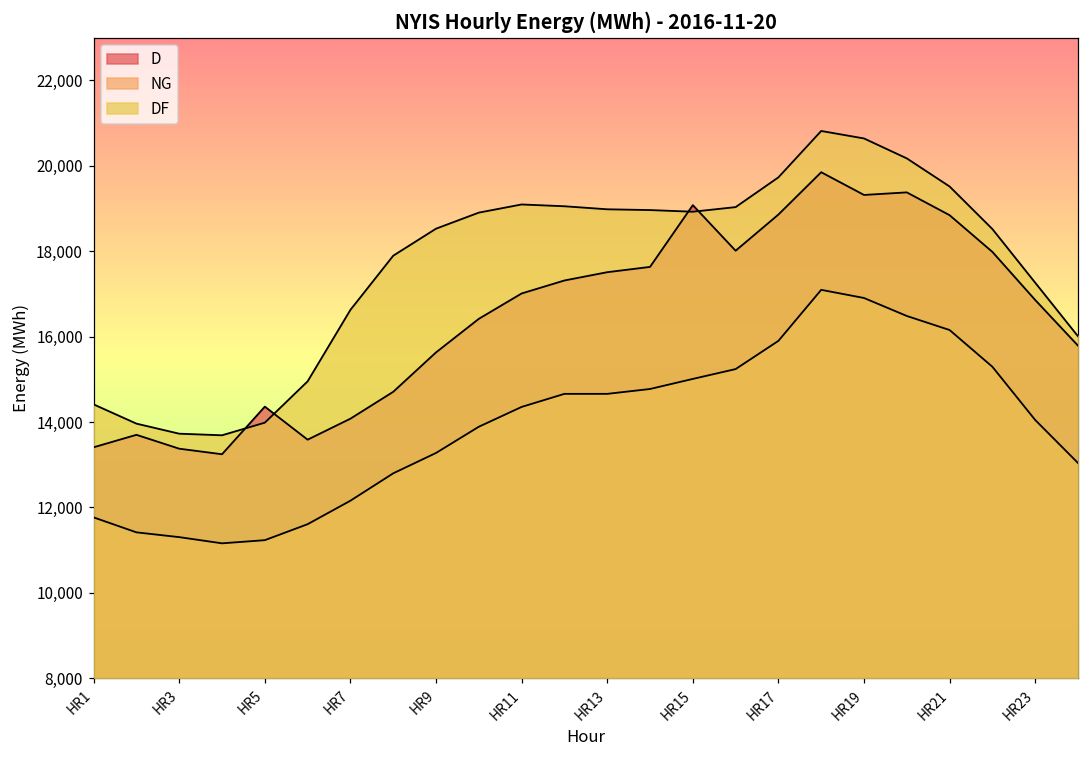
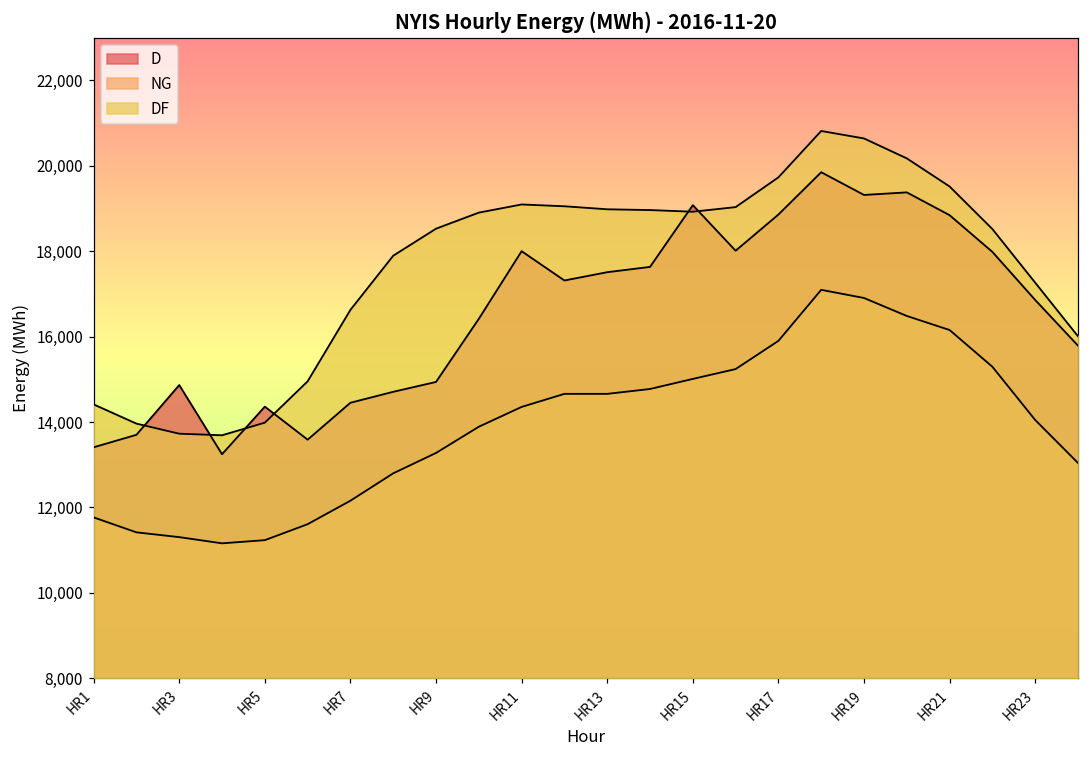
  {
    "D": {
      "HR1": "13,400",
-     "HR3": "13,400",
+     "HR3": "14,900",
      "HR5": "14,400",
-     "HR7": "14,100",
-     "HR9": "15,600",
-     "HR11": "17,000",
+     "HR7": "14,500",
+     "HR9": "14,900",
+     "HR11": "18,000",
      "HR13": "17,500",
      "HR15": "19,100",
      "HR17": "18,900",
      "HR19": "19,300",
      "HR21": "18,800",
      "HR23": "16,900"
    }
  }
